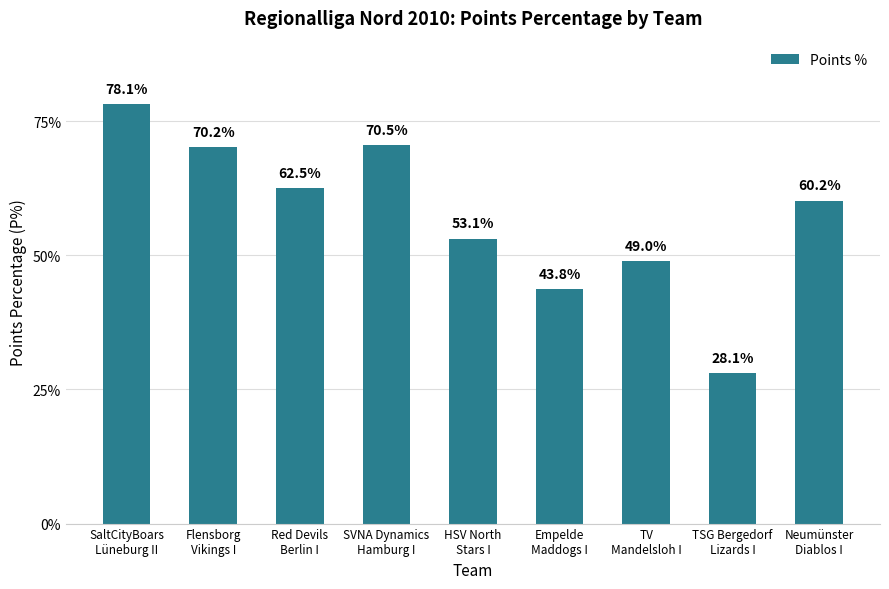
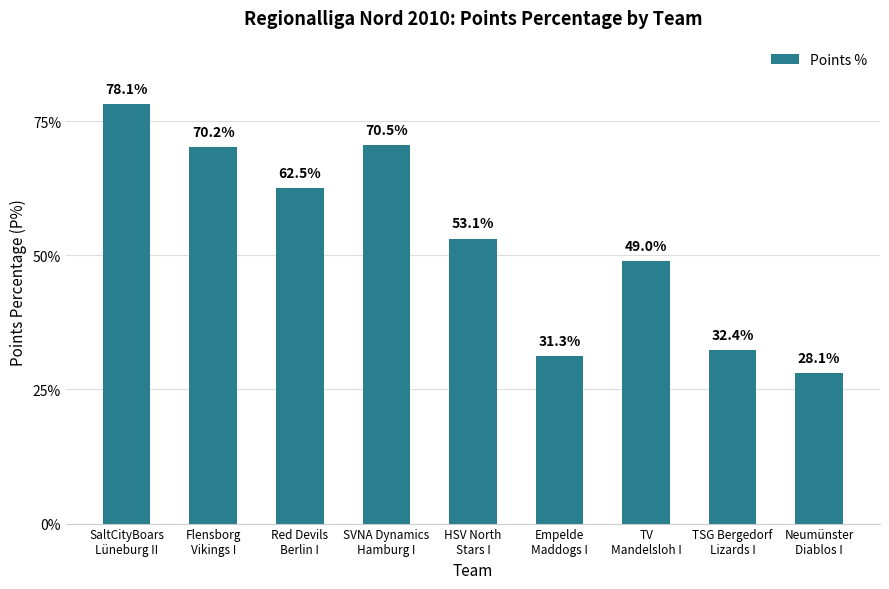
  {
    "SaltCityBoars Lüneburg II": "78.1%",
    "Flensborg Vikings I": "70.2%",
    "Red Devils Berlin I": "62.5%",
    "SVNA Dynamics Hamburg I": "70.5%",
    "HSV North Stars I": "53.1%",
-   "Empelde Maddogs I": "43.8%",
+   "Empelde Maddogs I": "31.3%",
    "TV Mandelsloh I": "49.0%",
-   "TSG Bergedorf Lizards I": "28.1%",
-   "Neumünster Diablos I": "60.2%"
+   "TSG Bergedorf Lizards I": "32.4%",
+   "Neumünster Diablos I": "28.1%"
  }
